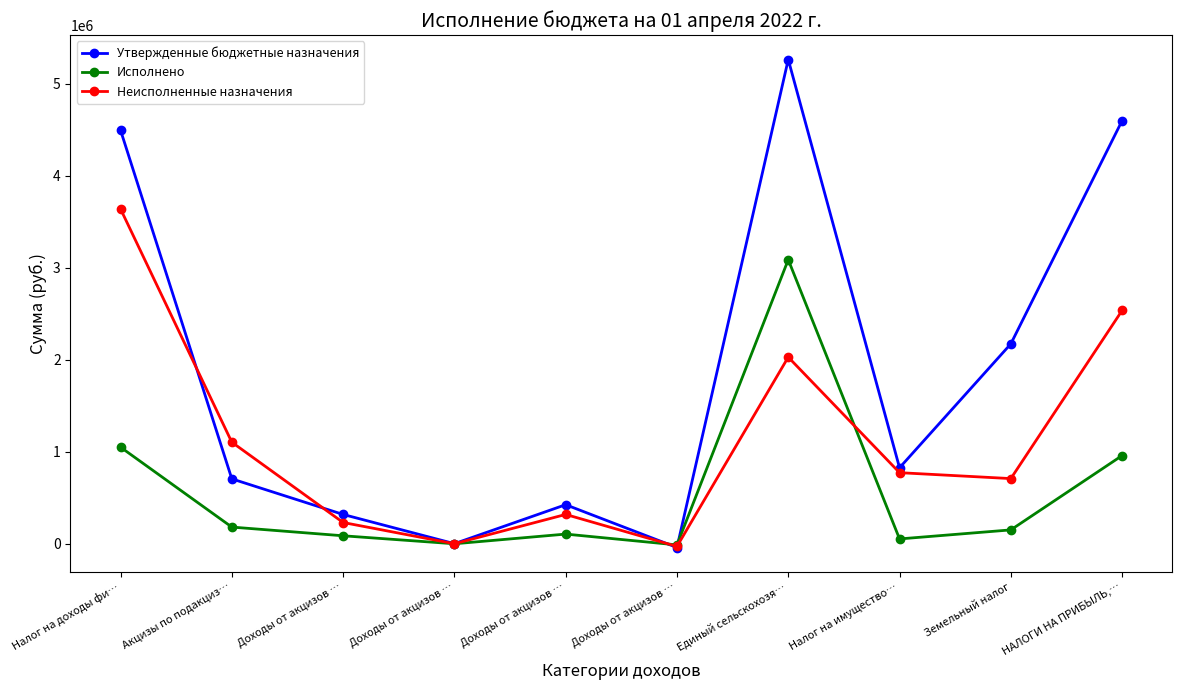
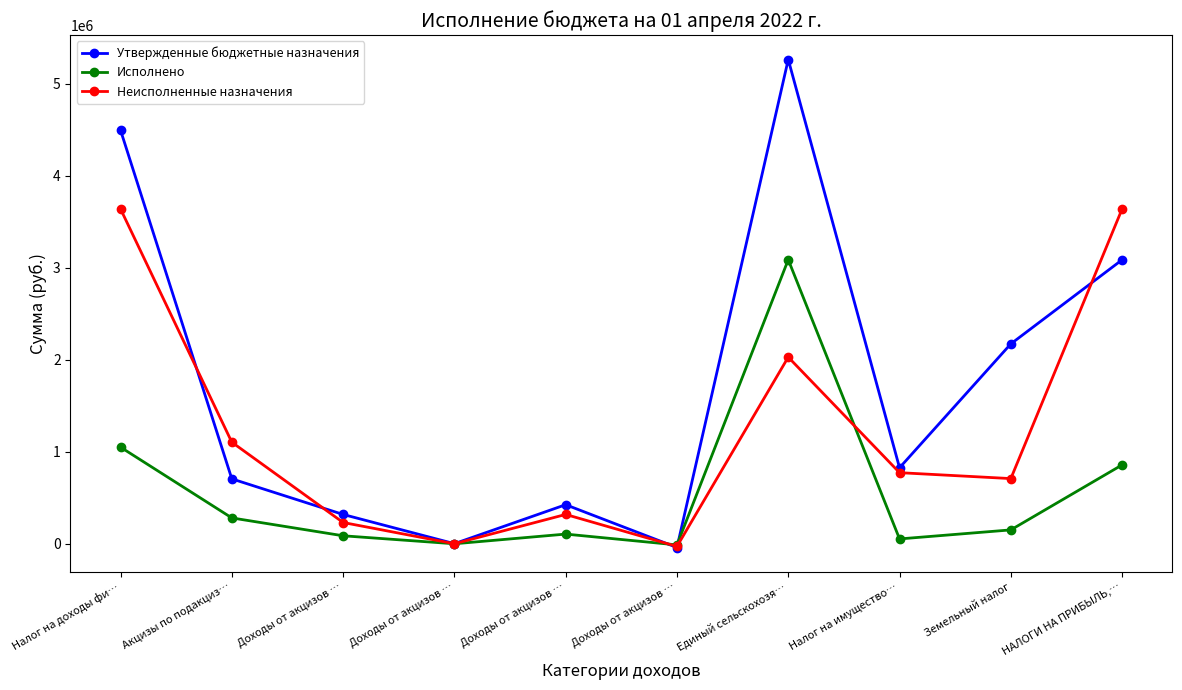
  {
    "Утвержденные бюджетные назначения": {
      "Налог на доходы фи…": 4500000,
      "Акцизы по подакциз…": 700000,
      "Единый сельскохозя…": 5300000,
      "Налог на имущество…": 800000,
      "Земельный налог": 2200000,
-     "НАЛОГИ НА ПРИБЫЛЬ,…": 4600000
+     "НАЛОГИ НА ПРИБЫЛЬ,…": 3100000
    },
    "Исполнено": {
      "Налог на доходы фи…": 1100000,
-     "Акцизы по подакциз…": 200000,
+     "Акцизы по подакциз…": 300000,
      "Единый сельскохозя…": 3100000,
      "Налог на имущество…": 100000,
      "Земельный налог": 200000,
-     "НАЛОГИ НА ПРИБЫЛЬ,…": 1000000
+     "НАЛОГИ НА ПРИБЫЛЬ,…": 900000
    },
    "Неисполненные назначения": {
      "Налог на доходы фи…": 3600000,
      "Акцизы по подакциз…": 1100000,
      "Единый сельскохозя…": 2000000,
      "Налог на имущество…": 800000,
      "Земельный налог": 700000,
-     "НАЛОГИ НА ПРИБЫЛЬ,…": 2500000
+     "НАЛОГИ НА ПРИБЫЛЬ,…": 3600000
    }
  }
